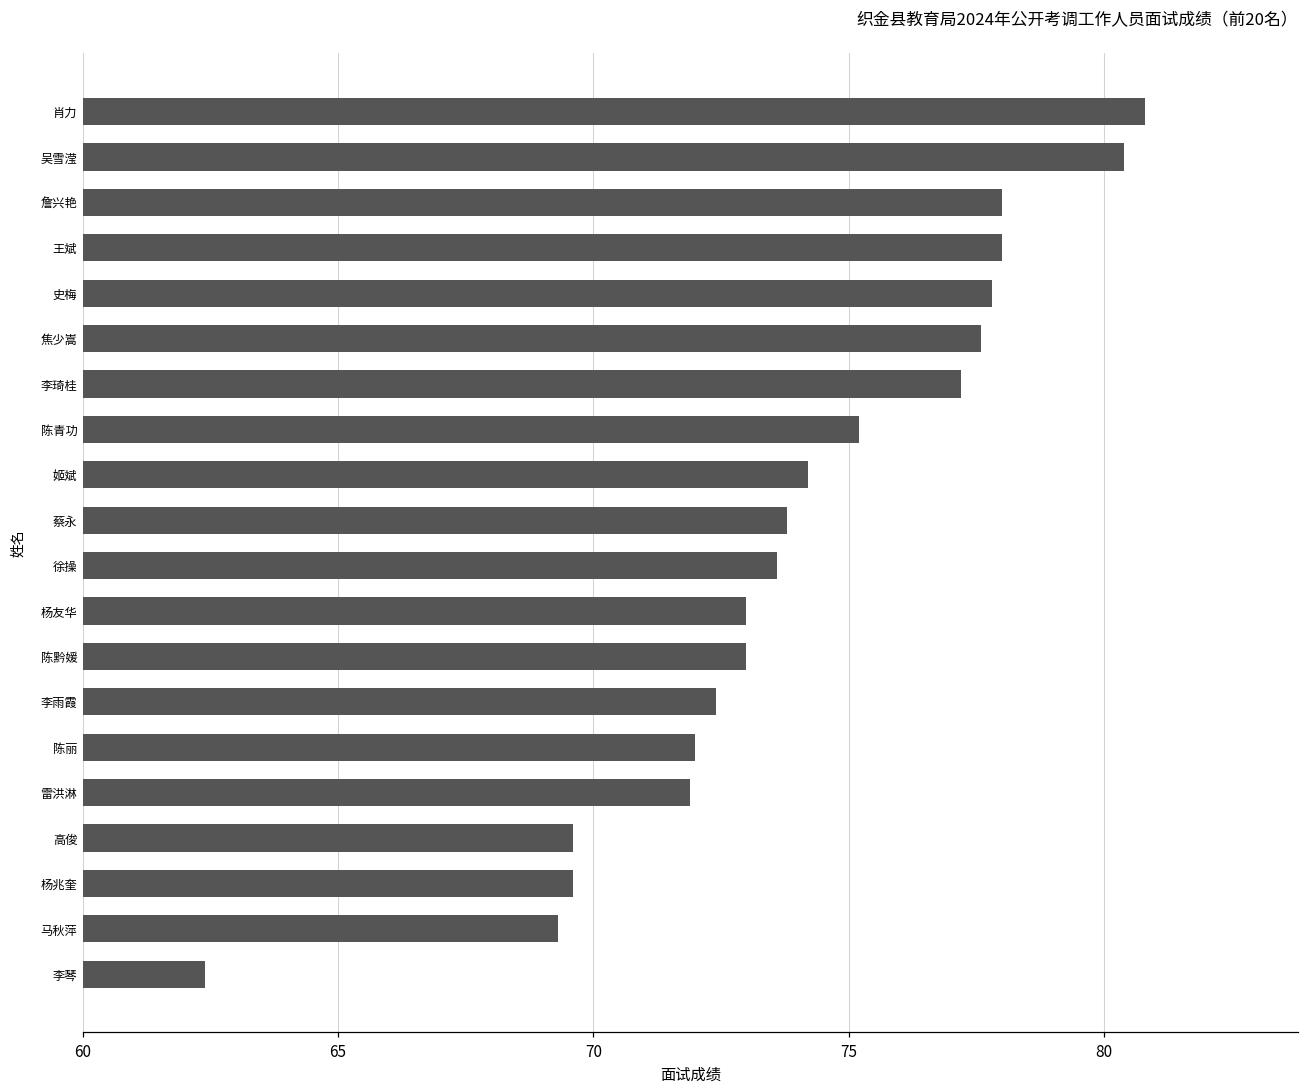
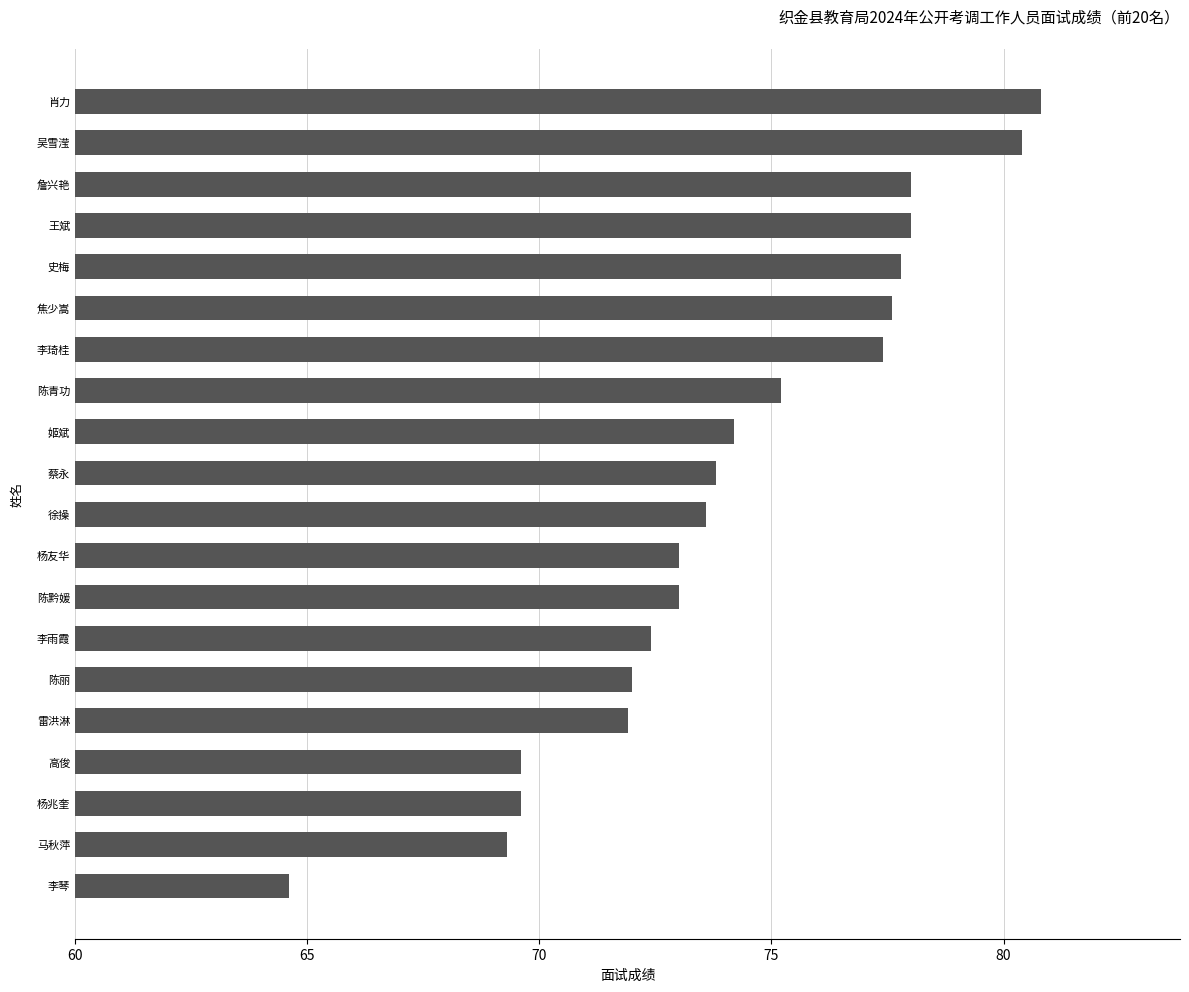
  {
    "肖力": 80.8,
    "吴雪滢": 80.4,
    "詹兴艳": 78.0,
    "王斌": 78.0,
    "史梅": 77.8,
    "焦少嵩": 77.6,
-   "李琦桂": 77.2,
+   "李琦桂": 77.4,
    "陈青功": 75.2,
    "姬斌": 74.2,
    "蔡永": 73.8,
    "徐操": 73.6,
    "杨友华": 73.0,
    "陈黔媛": 73.0,
    "李雨霞": 72.4,
    "陈丽": 72.0,
    "雷洪淋": 71.9,
    "高俊": 69.6,
    "杨兆奎": 69.6,
    "马秋萍": 69.3,
-   "李琴": 62.4
+   "李琴": 64.6
  }
